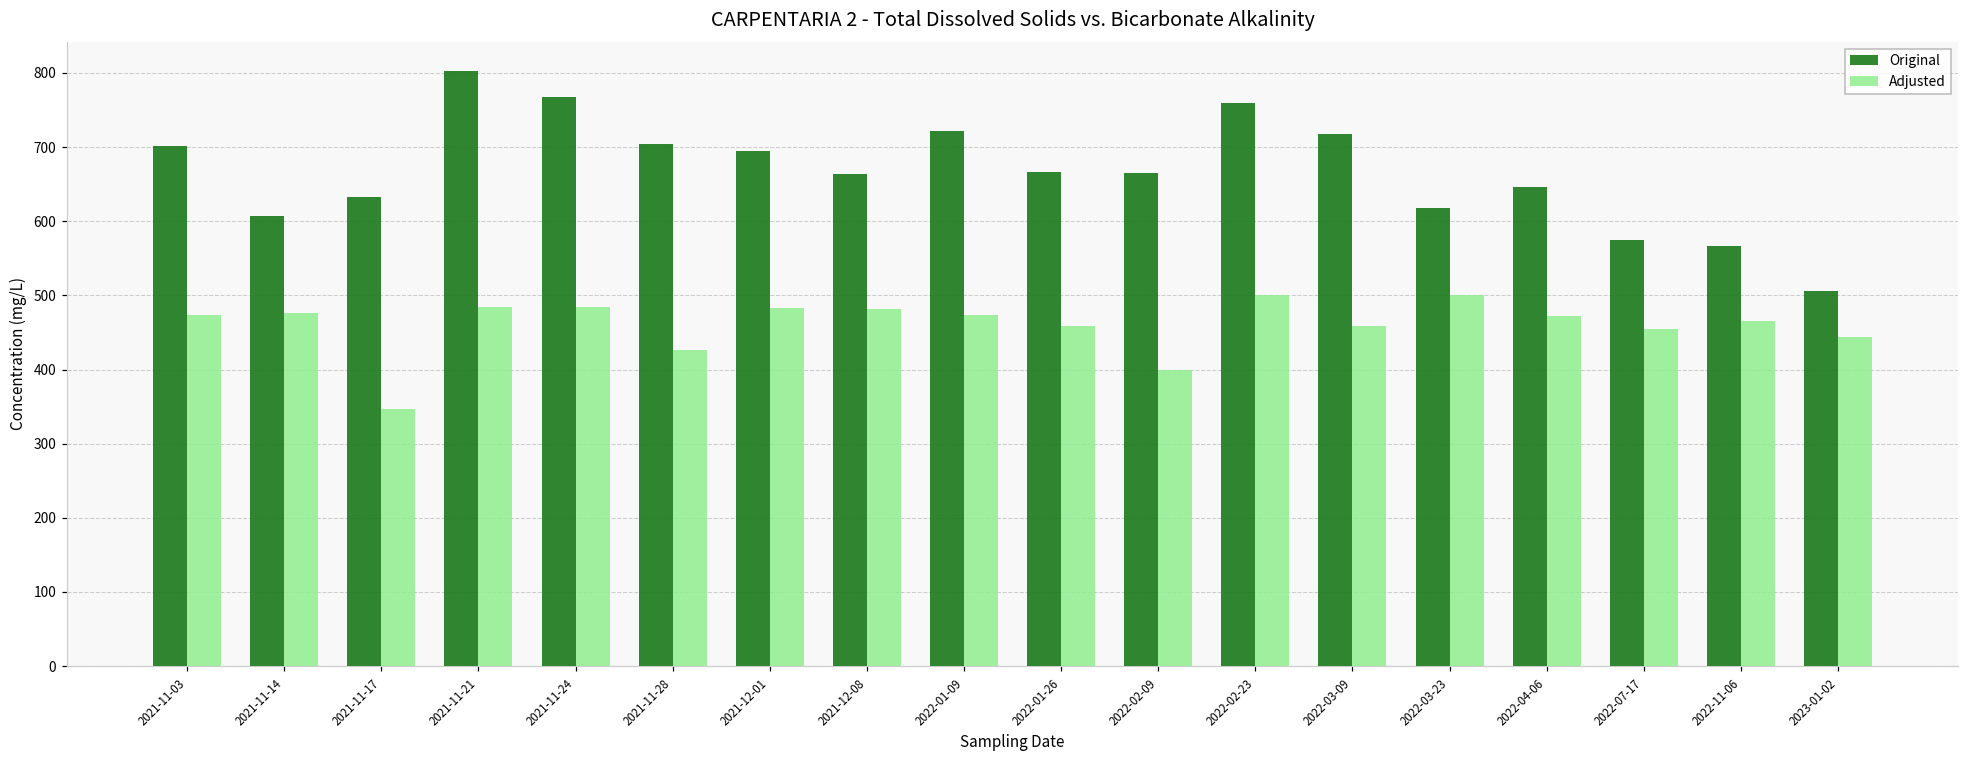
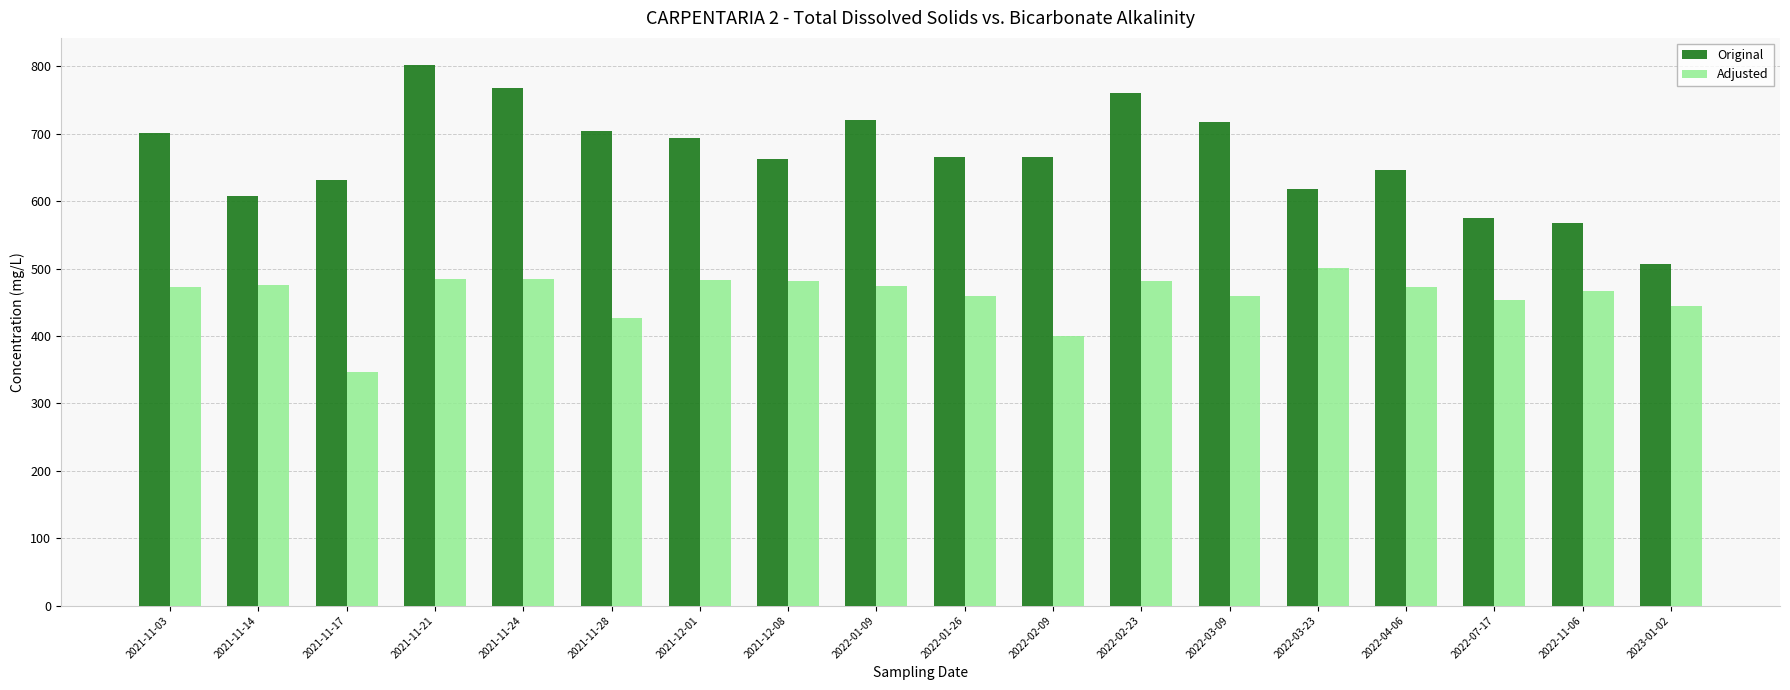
  {
    "Original": {
      "2021-11-03": 700,
      "2021-11-14": 610,
      "2021-11-17": 630,
      "2021-11-21": 800,
      "2021-11-24": 770,
      "2021-11-28": 700,
      "2021-12-01": 690,
      "2021-12-08": 660,
      "2022-01-09": 720,
      "2022-01-26": 670,
      "2022-02-09": 670,
      "2022-02-23": 760,
      "2022-03-09": 720,
      "2022-03-23": 620,
      "2022-04-06": 650,
      "2022-07-17": 580,
      "2022-11-06": 570,
      "2023-01-02": 510
    },
    "Adjusted": {
      "2021-11-03": 470,
      "2021-11-14": 480,
      "2021-11-17": 350,
      "2021-11-21": 480,
      "2021-11-24": 480,
      "2021-11-28": 430,
      "2021-12-01": 480,
      "2021-12-08": 480,
      "2022-01-09": 470,
      "2022-01-26": 460,
      "2022-02-09": 400,
-     "2022-02-23": 500,
+     "2022-02-23": 480,
      "2022-03-09": 460,
      "2022-03-23": 500,
      "2022-04-06": 470,
      "2022-07-17": 450,
      "2022-11-06": 470,
      "2023-01-02": 440
    }
  }
